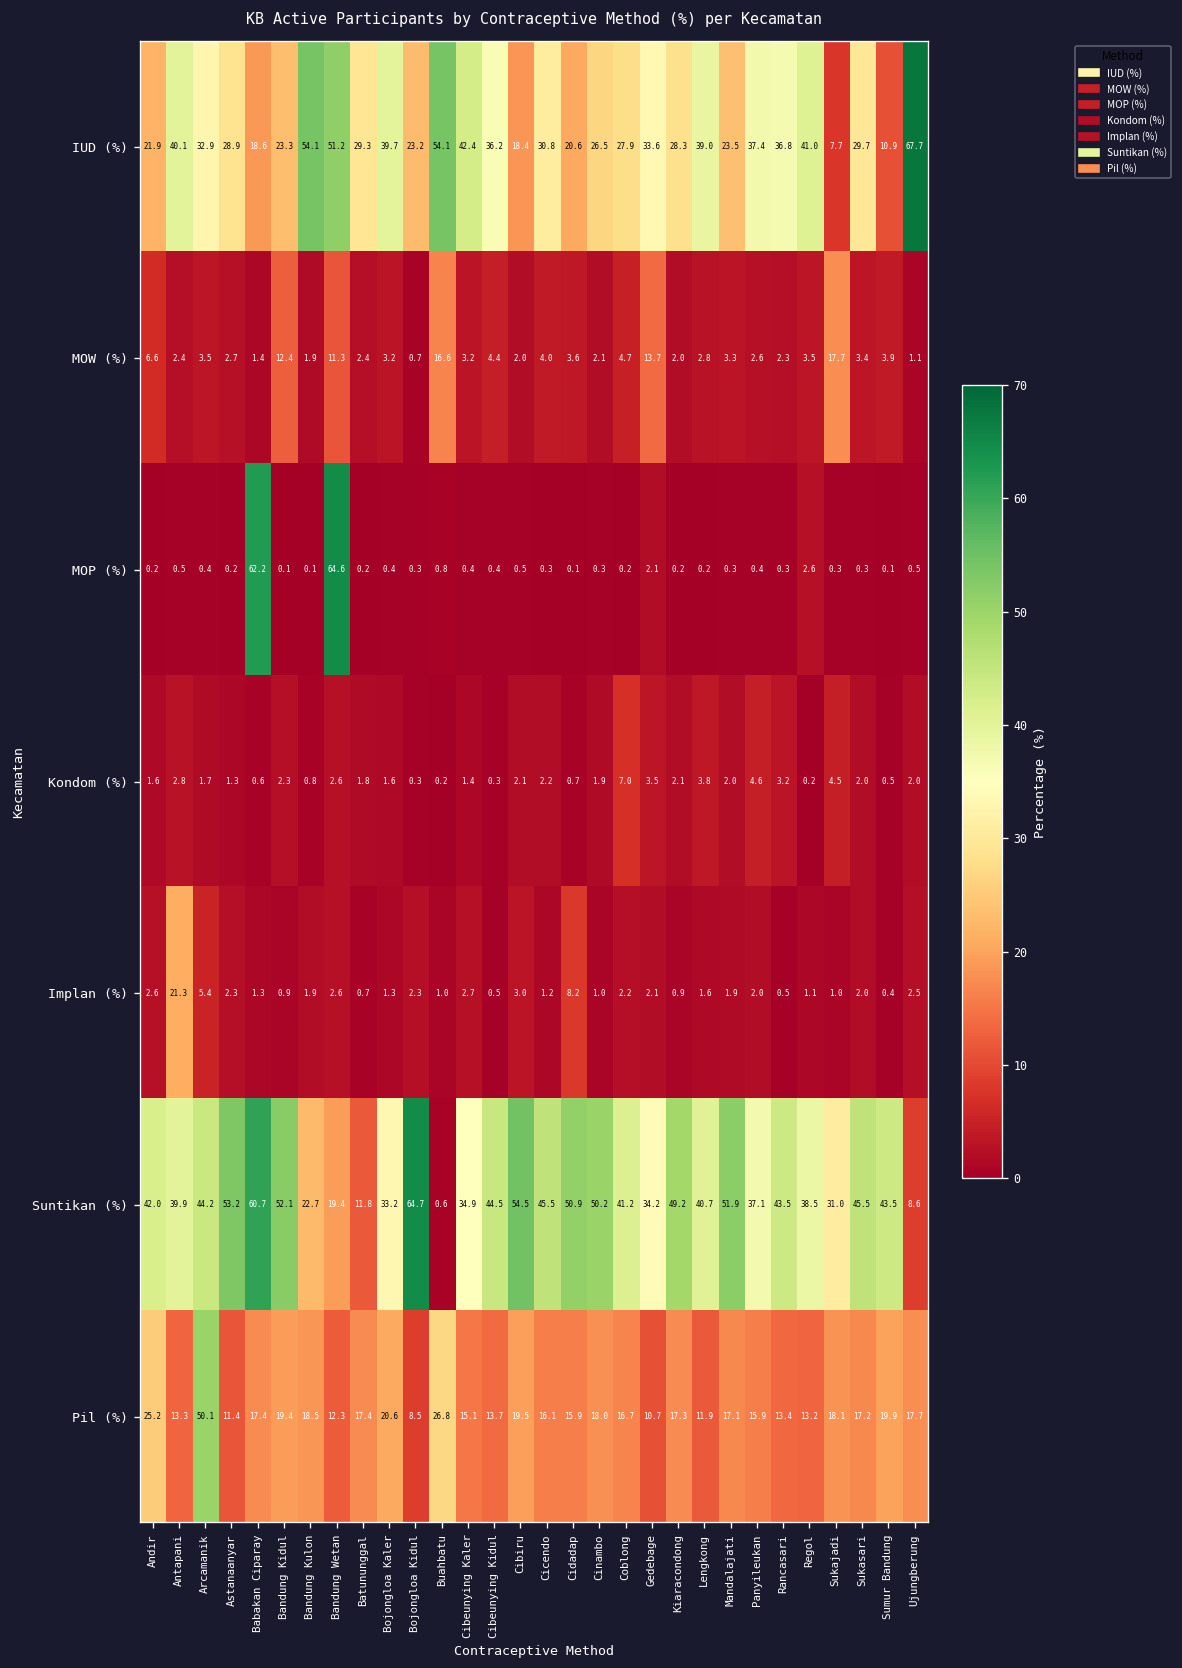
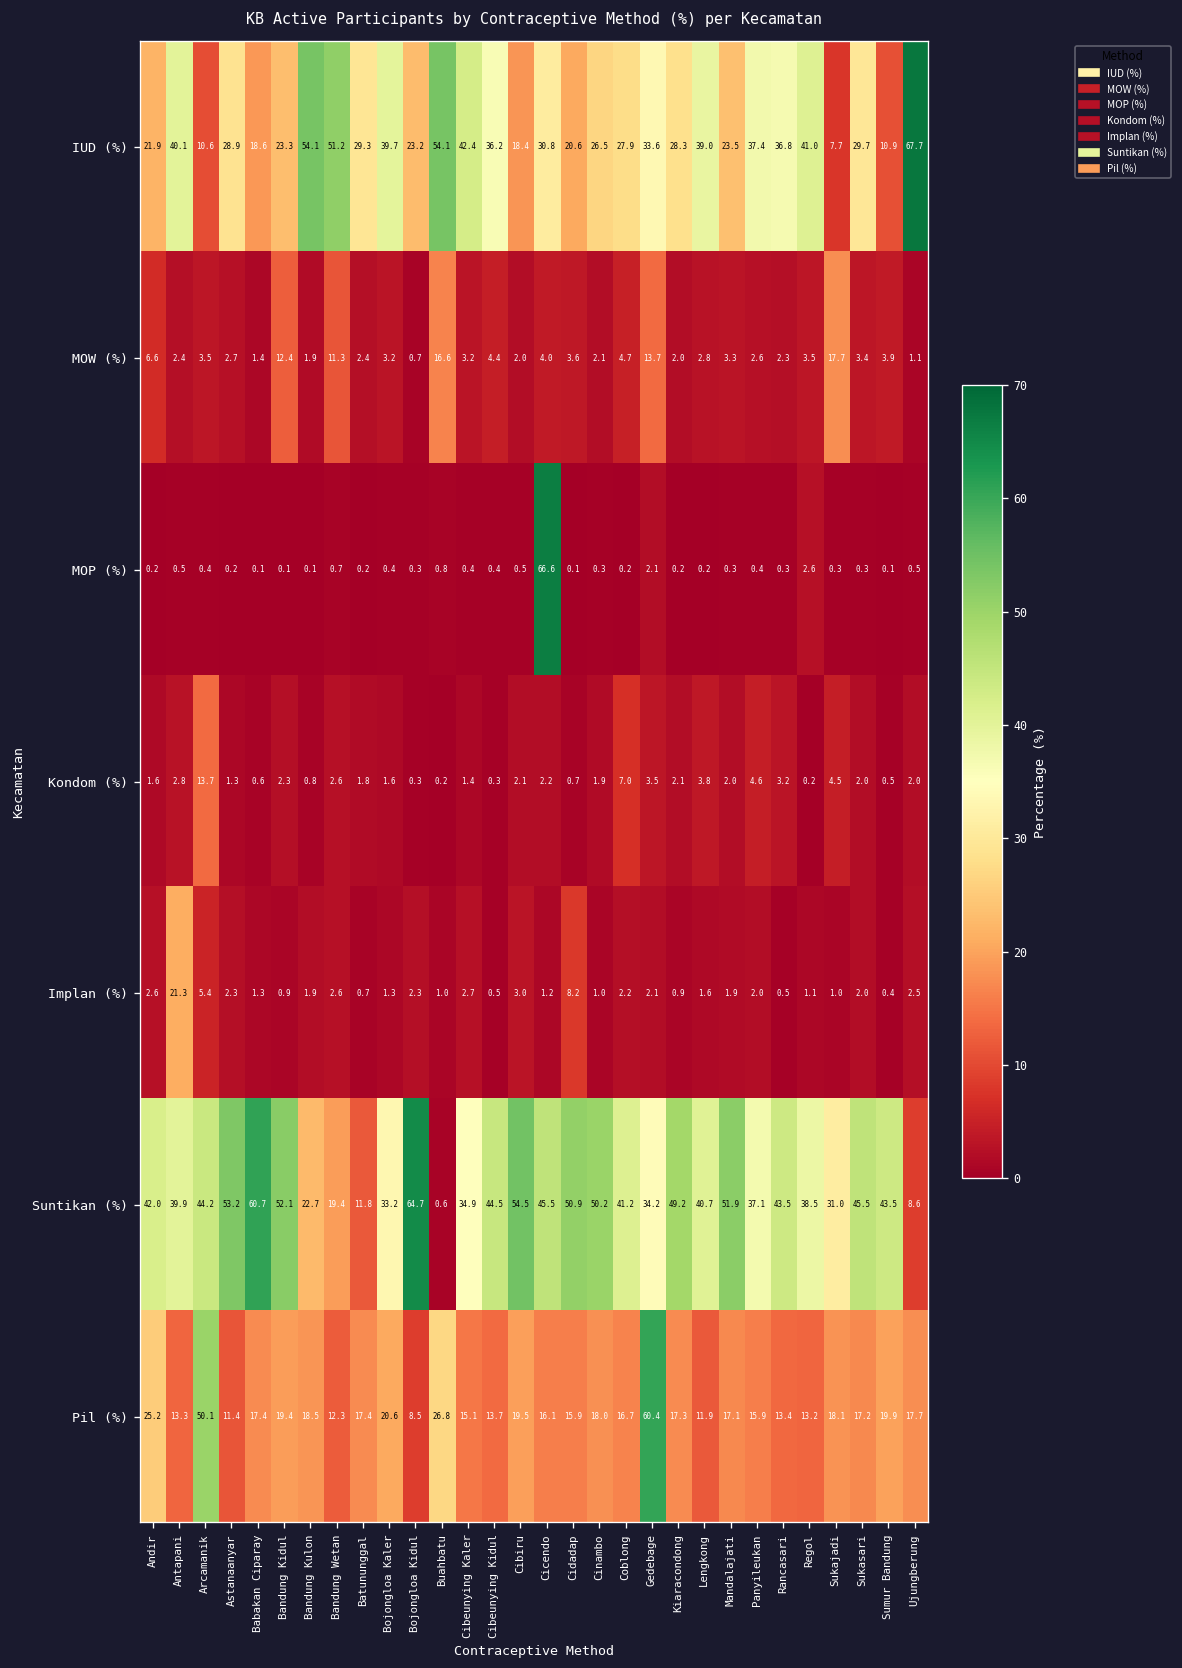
  {
    "IUD (%)": {
      "Andir": 21.9,
      "Antapani": 40.1,
-     "Arcamanik": 32.9,
+     "Arcamanik": 10.6,
      "Astanaanyar": 28.9,
      "Babakan Ciparay": 18.6,
      "Bandung Kidul": 23.3,
      "Bandung Kulon": 54.1,
      "Bandung Wetan": 51.2,
      "Batununggal": 29.3,
      "Bojongloa Kaler": 39.7,
      "Bojongloa Kidul": 23.2,
      "Buahbatu": 54.1,
      "Cibeunying Kaler": 42.4,
      "Cibeunying Kidul": 36.2,
      "Cibiru": 18.4,
      "Cicendo": 30.8,
      "Cidadap": 20.6,
      "Cinambo": 26.5,
      "Coblong": 27.9,
      "Gedebage": 33.6,
      "Kiaracondong": 28.3,
      "Lengkong": 39.0,
      "Mandalajati": 23.5,
      "Panyileukan": 37.4,
      "Rancasari": 36.8,
      "Regol": 41.0,
      "Sukajadi": 7.7,
      "Sukasari": 29.7,
      "Sumur Bandung": 10.9,
      "Ujungberung": 67.7
    },
    "MOP (%)": {
      "Andir": 0.2,
      "Antapani": 0.5,
      "Arcamanik": 0.4,
      "Astanaanyar": 0.2,
-     "Babakan Ciparay": 62.2,
+     "Babakan Ciparay": 0.1,
      "Bandung Kidul": 0.1,
      "Bandung Kulon": 0.1,
-     "Bandung Wetan": 64.6,
+     "Bandung Wetan": 0.7,
      "Batununggal": 0.2,
      "Bojongloa Kaler": 0.4,
      "Bojongloa Kidul": 0.3,
      "Buahbatu": 0.8,
      "Cibeunying Kaler": 0.4,
      "Cibeunying Kidul": 0.4,
      "Cibiru": 0.5,
-     "Cicendo": 0.3,
+     "Cicendo": 66.6,
      "Cidadap": 0.1,
      "Cinambo": 0.3,
      "Coblong": 0.2,
      "Gedebage": 2.1,
      "Kiaracondong": 0.2,
      "Lengkong": 0.2,
      "Mandalajati": 0.3,
      "Panyileukan": 0.4,
      "Rancasari": 0.3,
      "Regol": 2.6,
      "Sukajadi": 0.3,
      "Sukasari": 0.3,
      "Sumur Bandung": 0.1,
      "Ujungberung": 0.5
    },
    "Kondom (%)": {
      "Andir": 1.6,
      "Antapani": 2.8,
-     "Arcamanik": 1.7,
+     "Arcamanik": 13.7,
      "Astanaanyar": 1.3,
      "Babakan Ciparay": 0.6,
      "Bandung Kidul": 2.3,
      "Bandung Kulon": 0.8,
      "Bandung Wetan": 2.6,
      "Batununggal": 1.8,
      "Bojongloa Kaler": 1.6,
      "Bojongloa Kidul": 0.3,
      "Buahbatu": 0.2,
      "Cibeunying Kaler": 1.4,
      "Cibeunying Kidul": 0.3,
      "Cibiru": 2.1,
      "Cicendo": 2.2,
      "Cidadap": 0.7,
      "Cinambo": 1.9,
      "Coblong": 7.0,
      "Gedebage": 3.5,
      "Kiaracondong": 2.1,
      "Lengkong": 3.8,
      "Mandalajati": 2.0,
      "Panyileukan": 4.6,
      "Rancasari": 3.2,
      "Regol": 0.2,
      "Sukajadi": 4.5,
      "Sukasari": 2.0,
      "Sumur Bandung": 0.5,
      "Ujungberung": 2.0
    },
    "Pil (%)": {
      "Andir": 25.2,
      "Antapani": 13.3,
      "Arcamanik": 50.1,
      "Astanaanyar": 11.4,
      "Babakan Ciparay": 17.4,
      "Bandung Kidul": 19.4,
      "Bandung Kulon": 18.5,
      "Bandung Wetan": 12.3,
      "Batununggal": 17.4,
      "Bojongloa Kaler": 20.6,
      "Bojongloa Kidul": 8.5,
      "Buahbatu": 26.8,
      "Cibeunying Kaler": 15.1,
      "Cibeunying Kidul": 13.7,
      "Cibiru": 19.5,
      "Cicendo": 16.1,
      "Cidadap": 15.9,
      "Cinambo": 18.0,
      "Coblong": 16.7,
-     "Gedebage": 10.7,
+     "Gedebage": 60.4,
      "Kiaracondong": 17.3,
      "Lengkong": 11.9,
      "Mandalajati": 17.1,
      "Panyileukan": 15.9,
      "Rancasari": 13.4,
      "Regol": 13.2,
      "Sukajadi": 18.1,
      "Sukasari": 17.2,
      "Sumur Bandung": 19.9,
      "Ujungberung": 17.7
    }
  }
